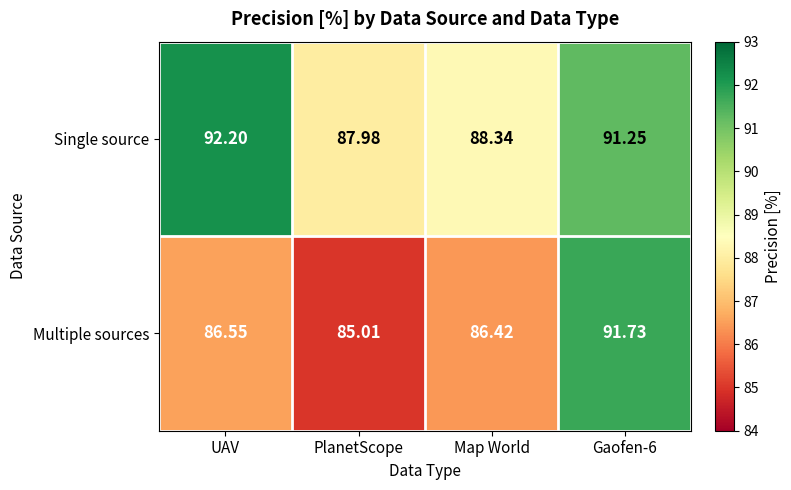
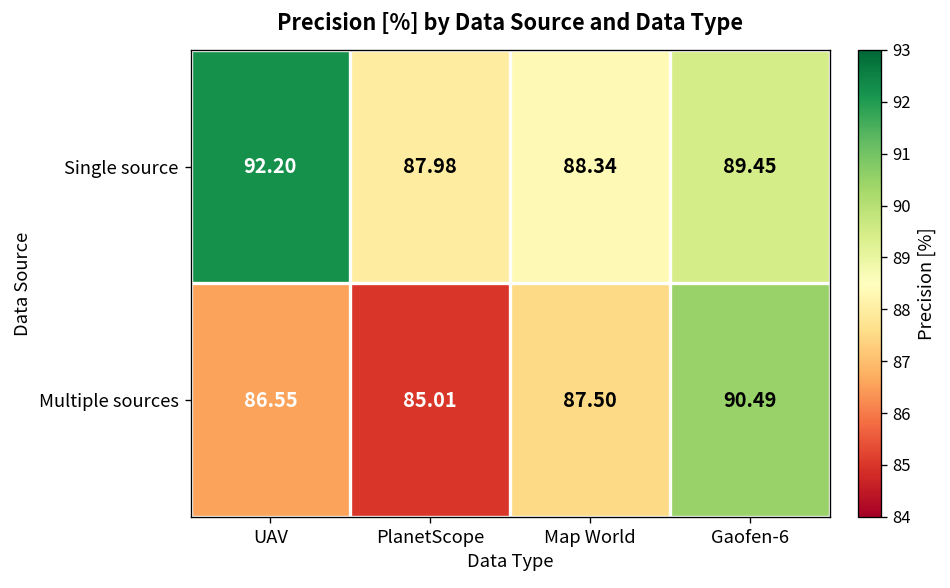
  {
    "Single source": {
      "UAV": 92.20,
      "PlanetScope": 87.98,
      "Map World": 88.34,
-     "Gaofen-6": 91.25
+     "Gaofen-6": 89.45
    },
    "Multiple sources": {
      "UAV": 86.55,
      "PlanetScope": 85.01,
-     "Map World": 86.42,
-     "Gaofen-6": 91.73
+     "Map World": 87.50,
+     "Gaofen-6": 90.49
    }
  }
